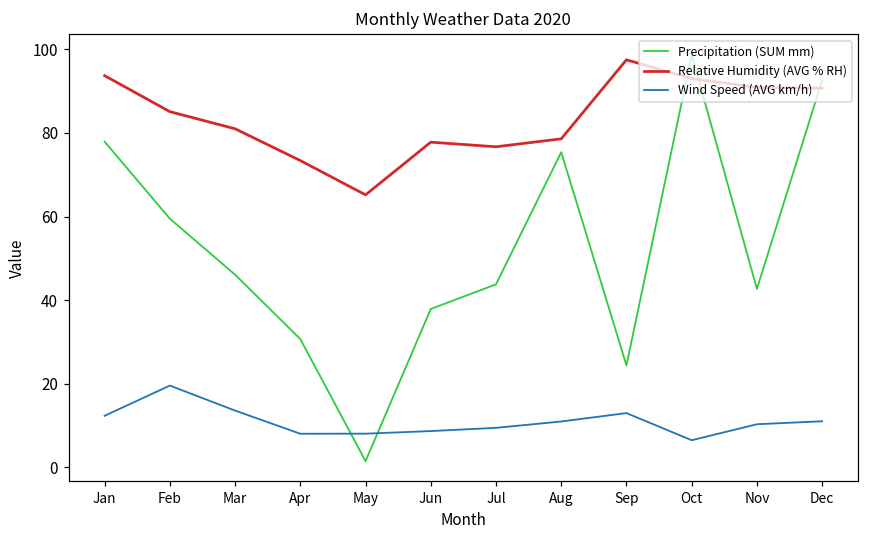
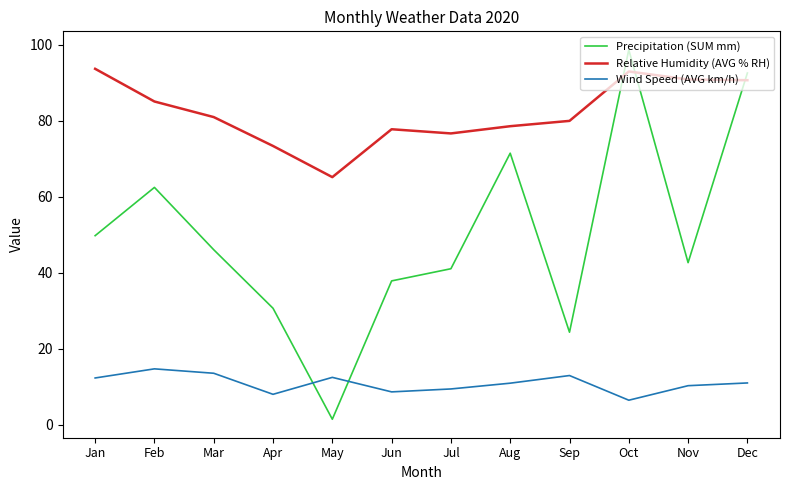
  {
    "Precipitation (SUM mm)": {
-     "Jan": 78,
-     "Feb": 60,
+     "Jan": 50,
+     "Feb": 63,
      "Mar": 46,
      "Apr": 31,
      "May": 2,
      "Jun": 38,
-     "Jul": 44,
-     "Aug": 75,
+     "Jul": 41,
+     "Aug": 72,
      "Sep": 24,
      "Nov": 43
    },
    "Relative Humidity (AVG % RH)": {
      "Jan": 94,
      "Feb": 85,
      "Mar": 81,
      "Apr": 73,
      "May": 65,
      "Jun": 78,
      "Jul": 77,
      "Aug": 79,
-     "Sep": 98
+     "Sep": 80
    },
    "Wind Speed (AVG km/h)": {
      "Jan": 12,
-     "Feb": 20,
+     "Feb": 15,
      "Mar": 14,
      "Apr": 8,
-     "May": 8,
+     "May": 13,
      "Jun": 9,
      "Jul": 9,
      "Aug": 11,
      "Sep": 13,
      "Oct": 7,
      "Nov": 10,
      "Dec": 11
    }
  }
